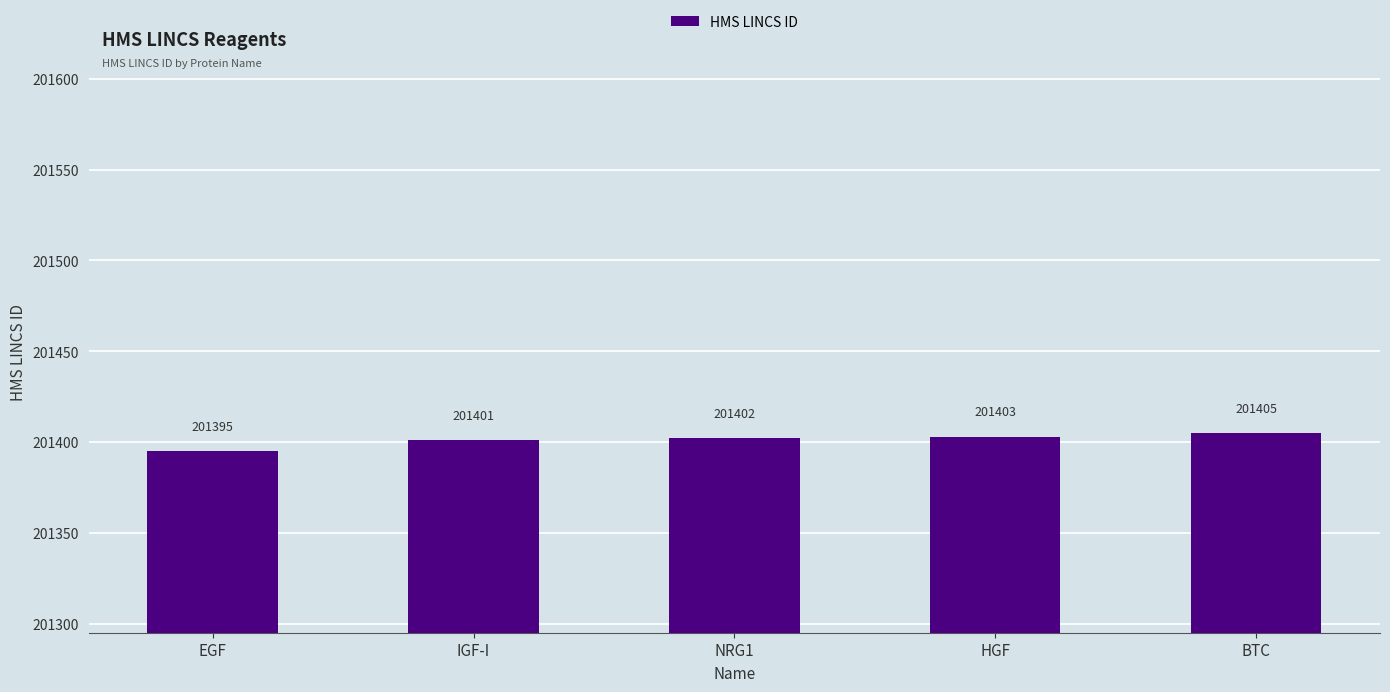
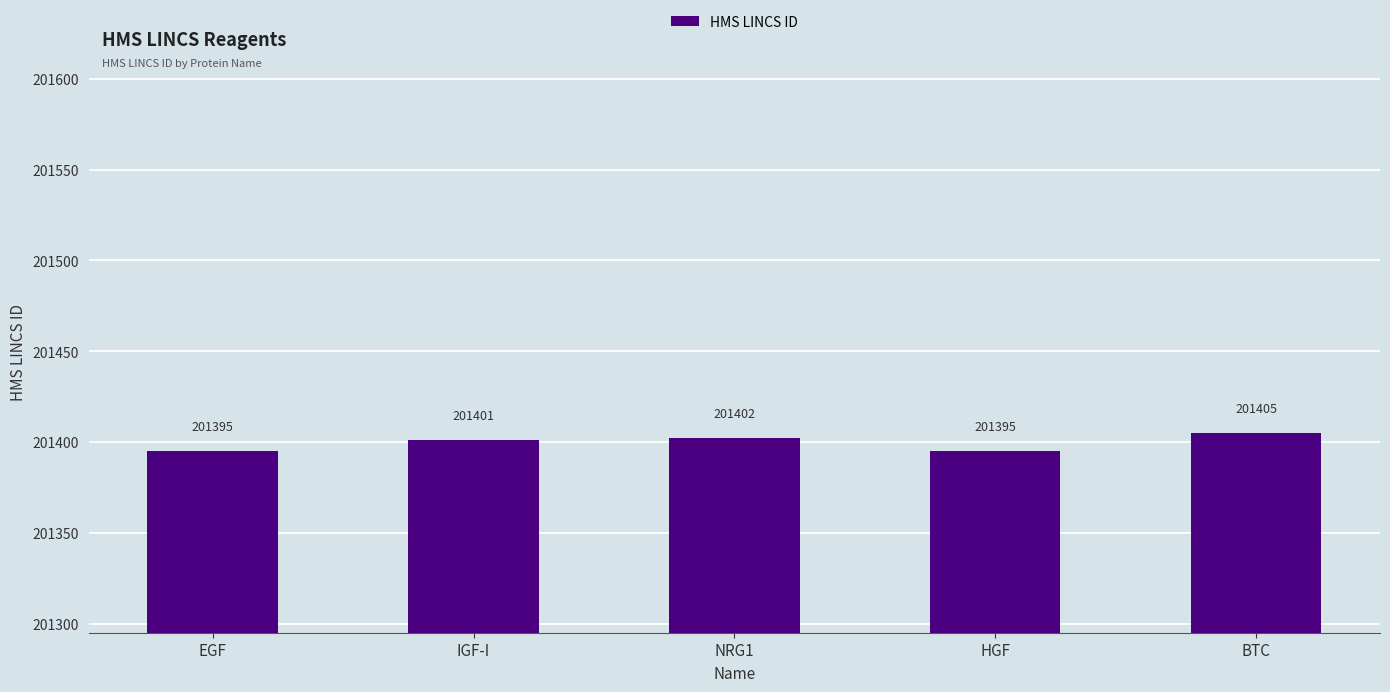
  {
    "EGF": 201395,
    "IGF-I": 201401,
    "NRG1": 201402,
-   "HGF": 201403,
+   "HGF": 201395,
    "BTC": 201405
  }
